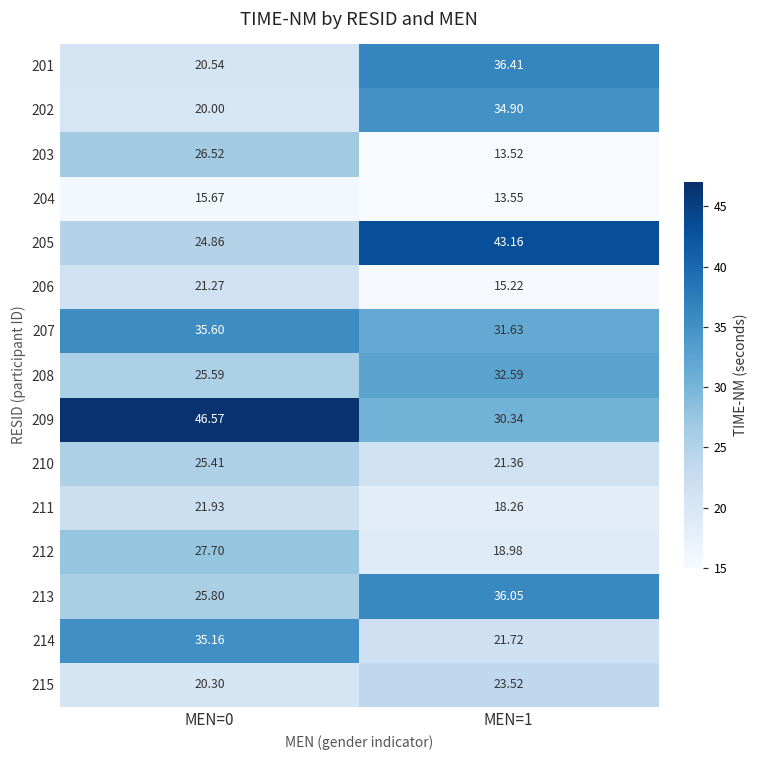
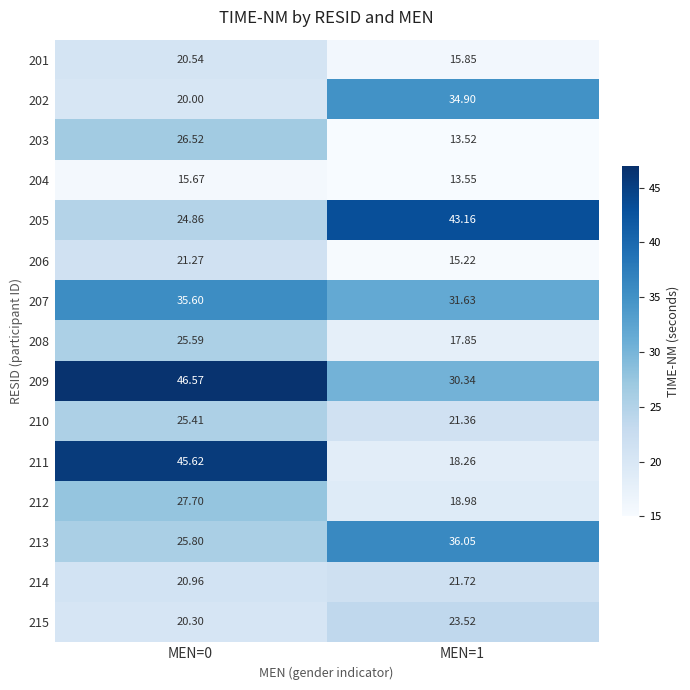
  {
    "201": {
      "MEN=0": 20.54,
-     "MEN=1": 36.41
+     "MEN=1": 15.85
    },
    "202": {
      "MEN=0": 20.00,
      "MEN=1": 34.90
    },
    "203": {
      "MEN=0": 26.52,
      "MEN=1": 13.52
    },
    "204": {
      "MEN=0": 15.67,
      "MEN=1": 13.55
    },
    "205": {
      "MEN=0": 24.86,
      "MEN=1": 43.16
    },
    "206": {
      "MEN=0": 21.27,
      "MEN=1": 15.22
    },
    "207": {
      "MEN=0": 35.60,
      "MEN=1": 31.63
    },
    "208": {
      "MEN=0": 25.59,
-     "MEN=1": 32.59
+     "MEN=1": 17.85
    },
    "209": {
      "MEN=0": 46.57,
      "MEN=1": 30.34
    },
    "210": {
      "MEN=0": 25.41,
      "MEN=1": 21.36
    },
    "211": {
-     "MEN=0": 21.93,
+     "MEN=0": 45.62,
      "MEN=1": 18.26
    },
    "212": {
      "MEN=0": 27.70,
      "MEN=1": 18.98
    },
    "213": {
      "MEN=0": 25.80,
      "MEN=1": 36.05
    },
    "214": {
-     "MEN=0": 35.16,
+     "MEN=0": 20.96,
      "MEN=1": 21.72
    },
    "215": {
      "MEN=0": 20.30,
      "MEN=1": 23.52
    }
  }
